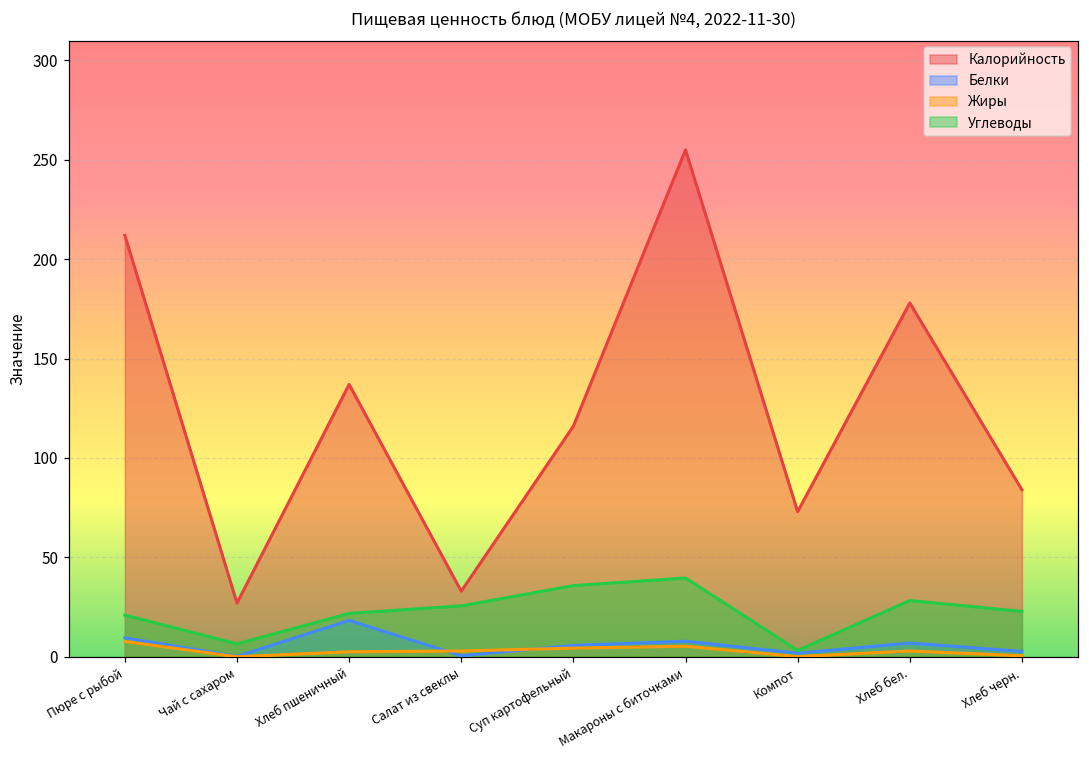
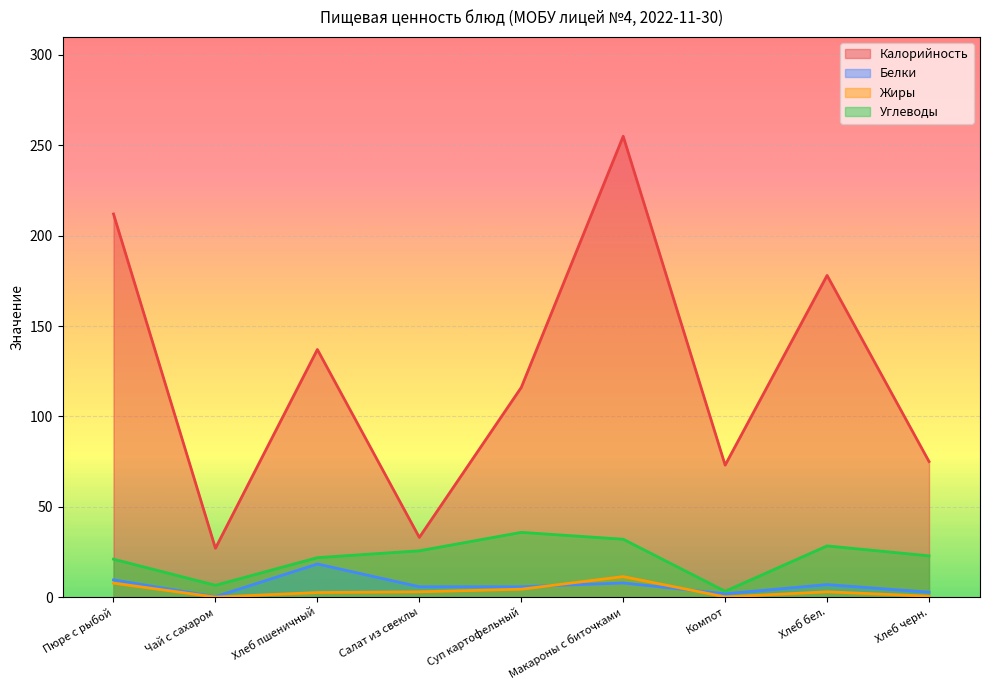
  {
    "Калорийность": {
      "Пюре с рыбой": 212,
      "Чай с сахаром": 27,
      "Хлеб пшеничный": 137,
      "Салат из свеклы": 33,
      "Суп картофельный": 116,
      "Макароны с биточками": 255,
      "Компот": 73,
      "Хлеб бел.": 178,
-     "Хлеб черн.": 84
+     "Хлеб черн.": 75
    },
    "Белки": {
      "Пюре с рыбой": 10,
      "Хлеб пшеничный": 18,
-     "Салат из свеклы": 1,
+     "Салат из свеклы": 6,
      "Макароны с биточками": 8,
      "Хлеб бел.": 7,
      "Хлеб черн.": 3
    },
    "Жиры": {
      "Пюре с рыбой": 8,
      "Хлеб пшеничный": 3,
      "Салат из свеклы": 3,
-     "Макароны с биточками": 5,
+     "Макароны с биточками": 11,
      "Компот": 0,
      "Хлеб бел.": 3,
      "Хлеб черн.": 1
    },
    "Углеводы": {
      "Пюре с рыбой": 21,
      "Чай с сахаром": 7,
      "Хлеб пшеничный": 22,
      "Салат из свеклы": 26,
      "Суп картофельный": 36,
-     "Макароны с биточками": 40,
+     "Макароны с биточками": 32,
      "Хлеб бел.": 28,
      "Хлеб черн.": 23
    }
  }
